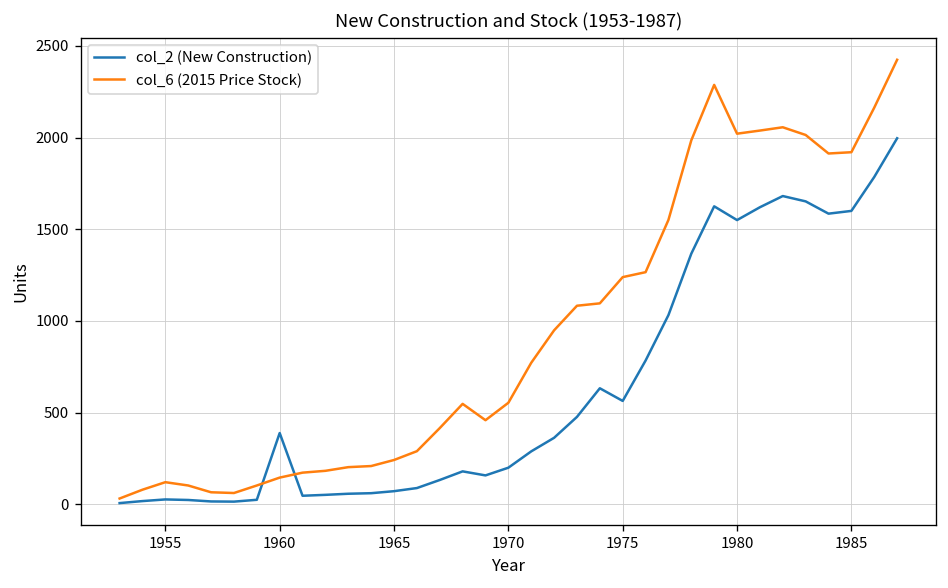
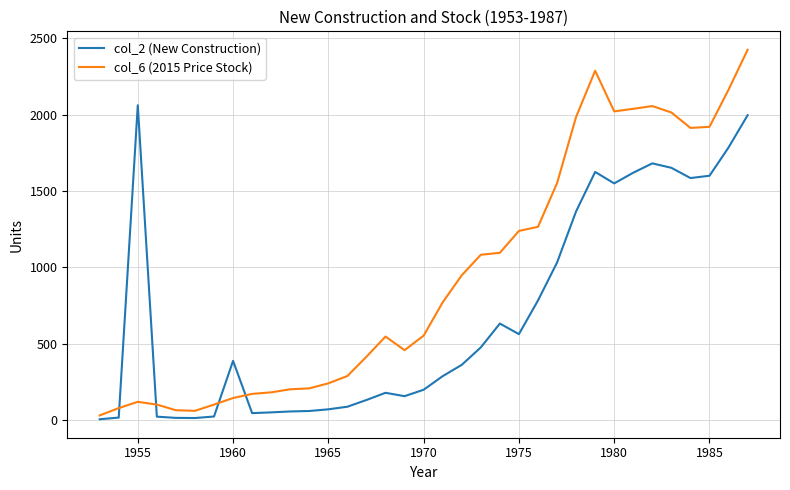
  {
    "col_2 (New Construction)": {
-     "1955": 30,
+     "1955": 2060,
      "1960": 390,
      "1965": 70,
      "1970": 200,
      "1975": 560,
      "1980": 1550,
      "1985": 1600
    },
    "col_6 (2015 Price Stock)": {
      "1955": 120,
      "1960": 150,
      "1965": 240,
      "1970": 550,
      "1975": 1240,
      "1980": 2020,
      "1985": 1920
    }
  }
